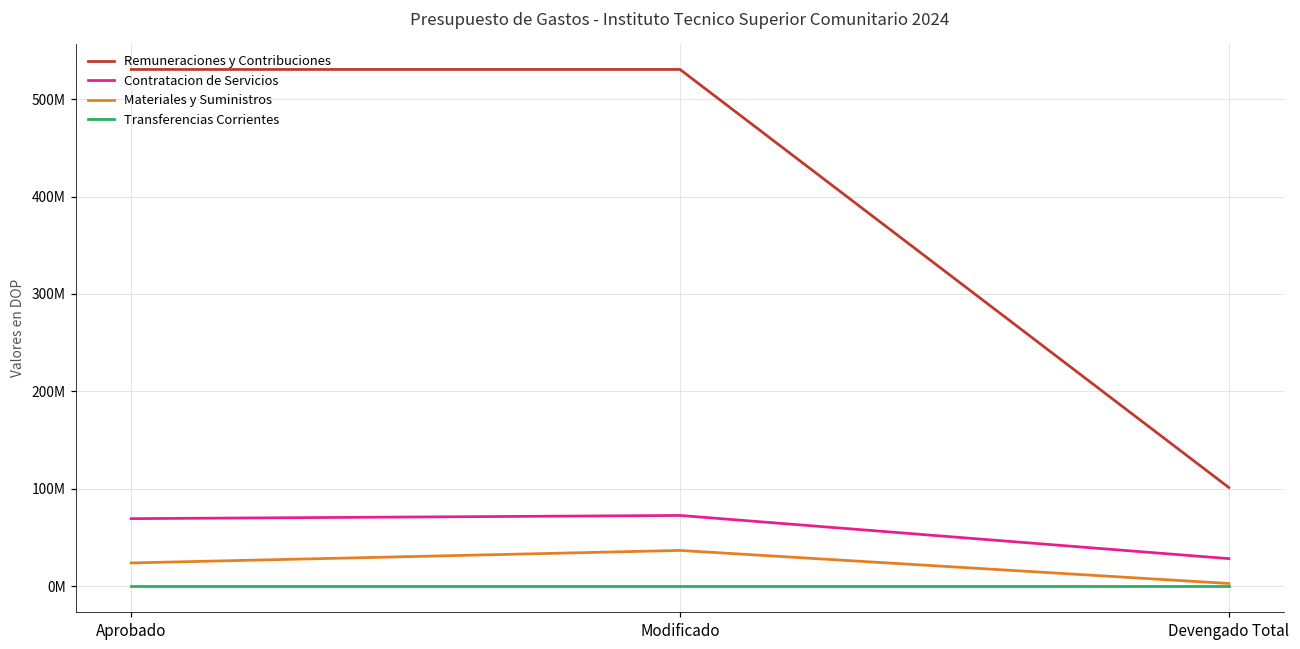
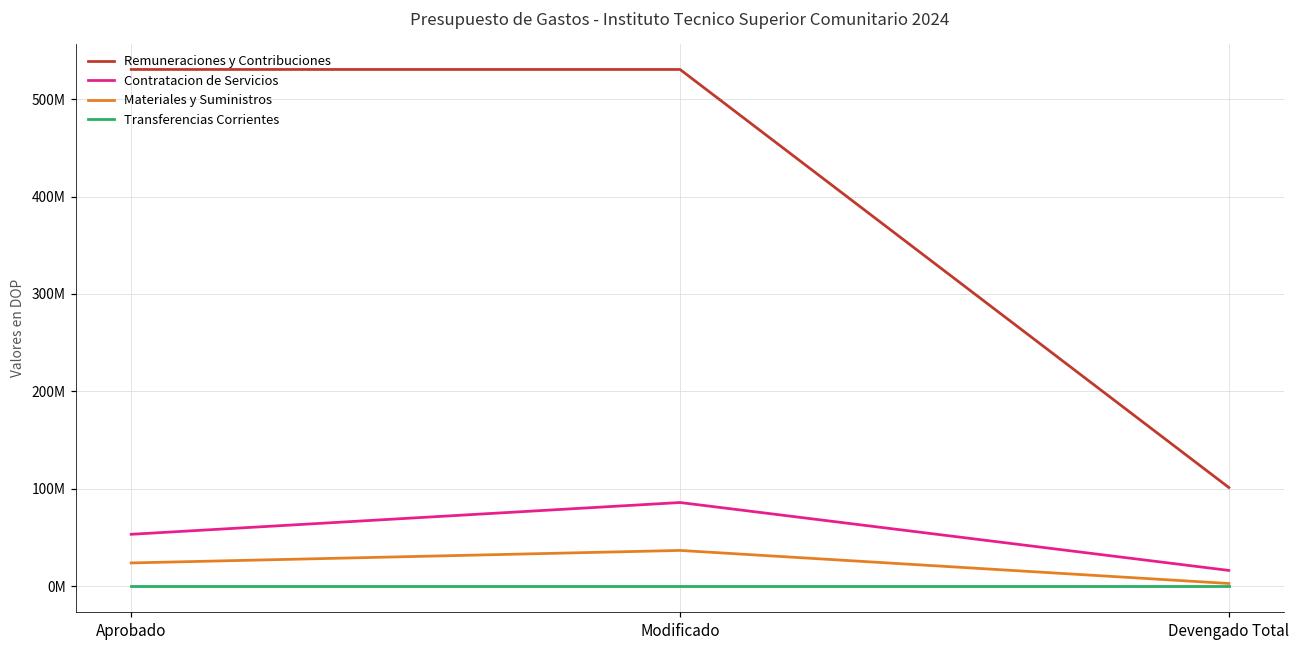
  {
    "Remuneraciones y Contribuciones": {
      "Aprobado": 530000000,
      "Modificado": 530000000,
      "Devengado Total": 100000000
    },
    "Contratacion de Servicios": {
-     "Aprobado": 70000000,
-     "Modificado": 70000000,
-     "Devengado Total": 30000000
+     "Aprobado": 50000000,
+     "Modificado": 90000000,
+     "Devengado Total": 20000000
    },
    "Materiales y Suministros": {
      "Aprobado": 20000000,
      "Modificado": 40000000
    },
    "Transferencias Corrientes": {
      "Aprobado": 0,
      "Modificado": 0
    }
  }
